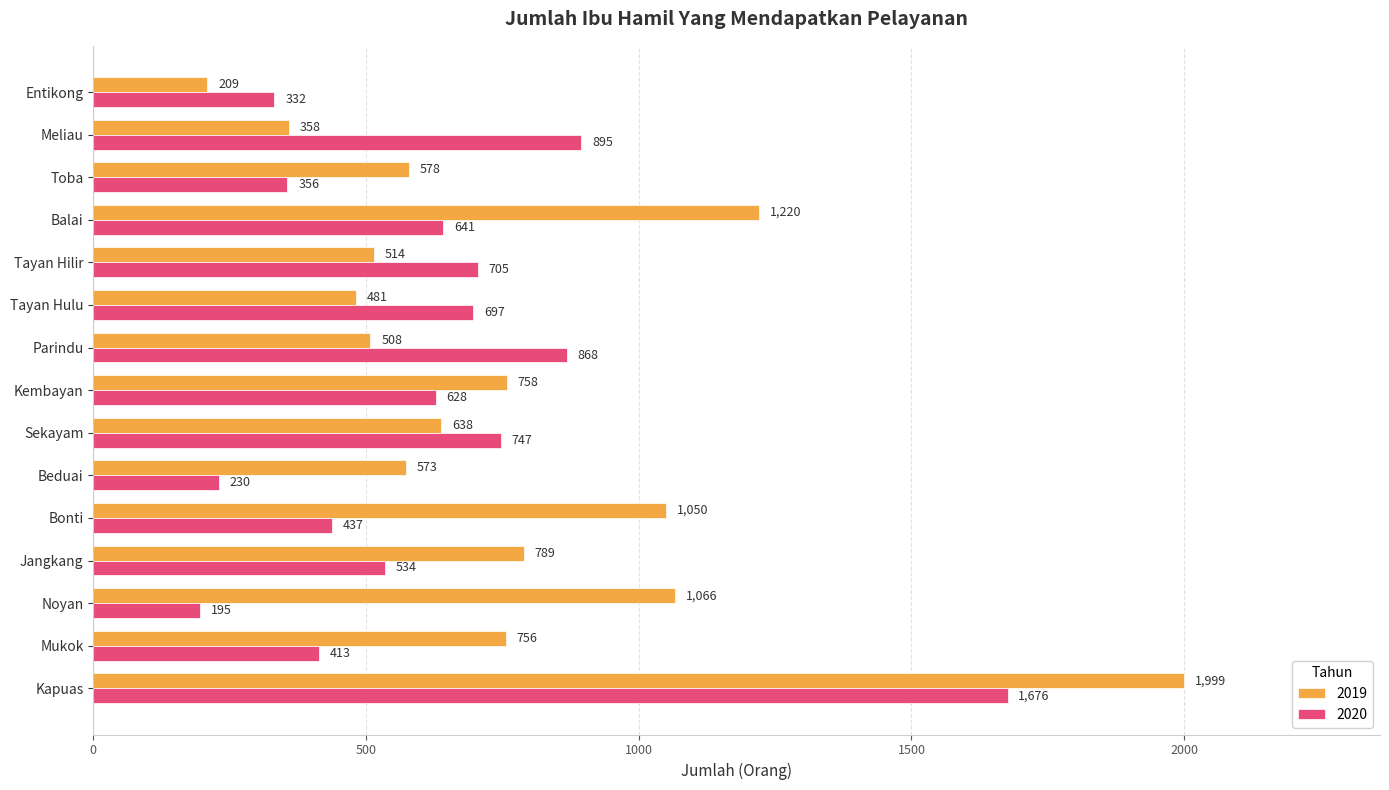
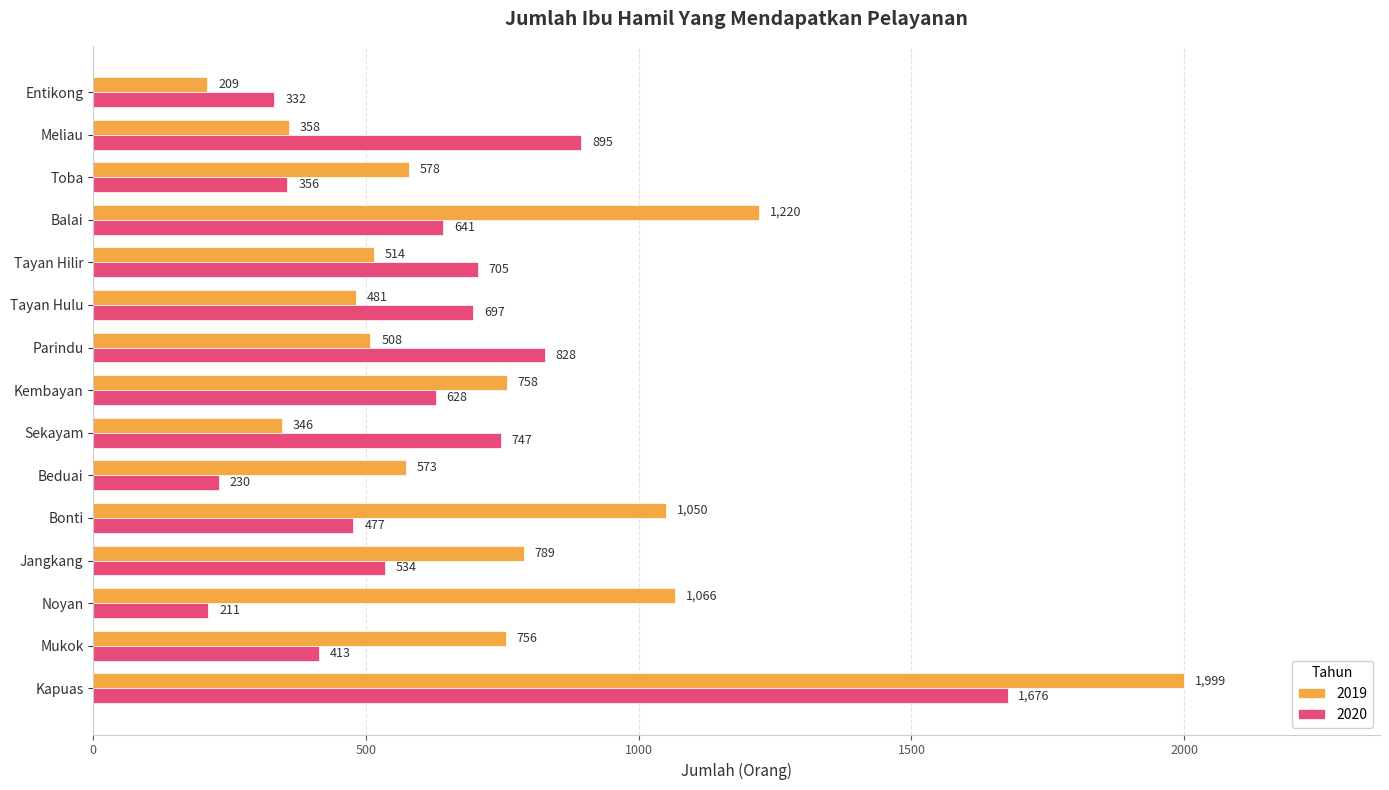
  {
    "2019": {
      "Entikong": "209",
      "Meliau": "358",
      "Toba": "578",
      "Balai": "1,220",
      "Tayan Hilir": "514",
      "Tayan Hulu": "481",
      "Parindu": "508",
      "Kembayan": "758",
-     "Sekayam": "638",
+     "Sekayam": "346",
      "Beduai": "573",
      "Bonti": "1,050",
      "Jangkang": "789",
      "Noyan": "1,066",
      "Mukok": "756",
      "Kapuas": "1,999"
    },
    "2020": {
      "Entikong": "332",
      "Meliau": "895",
      "Toba": "356",
      "Balai": "641",
      "Tayan Hilir": "705",
      "Tayan Hulu": "697",
-     "Parindu": "868",
+     "Parindu": "828",
      "Kembayan": "628",
      "Sekayam": "747",
      "Beduai": "230",
-     "Bonti": "437",
+     "Bonti": "477",
      "Jangkang": "534",
-     "Noyan": "195",
+     "Noyan": "211",
      "Mukok": "413",
      "Kapuas": "1,676"
    }
  }
